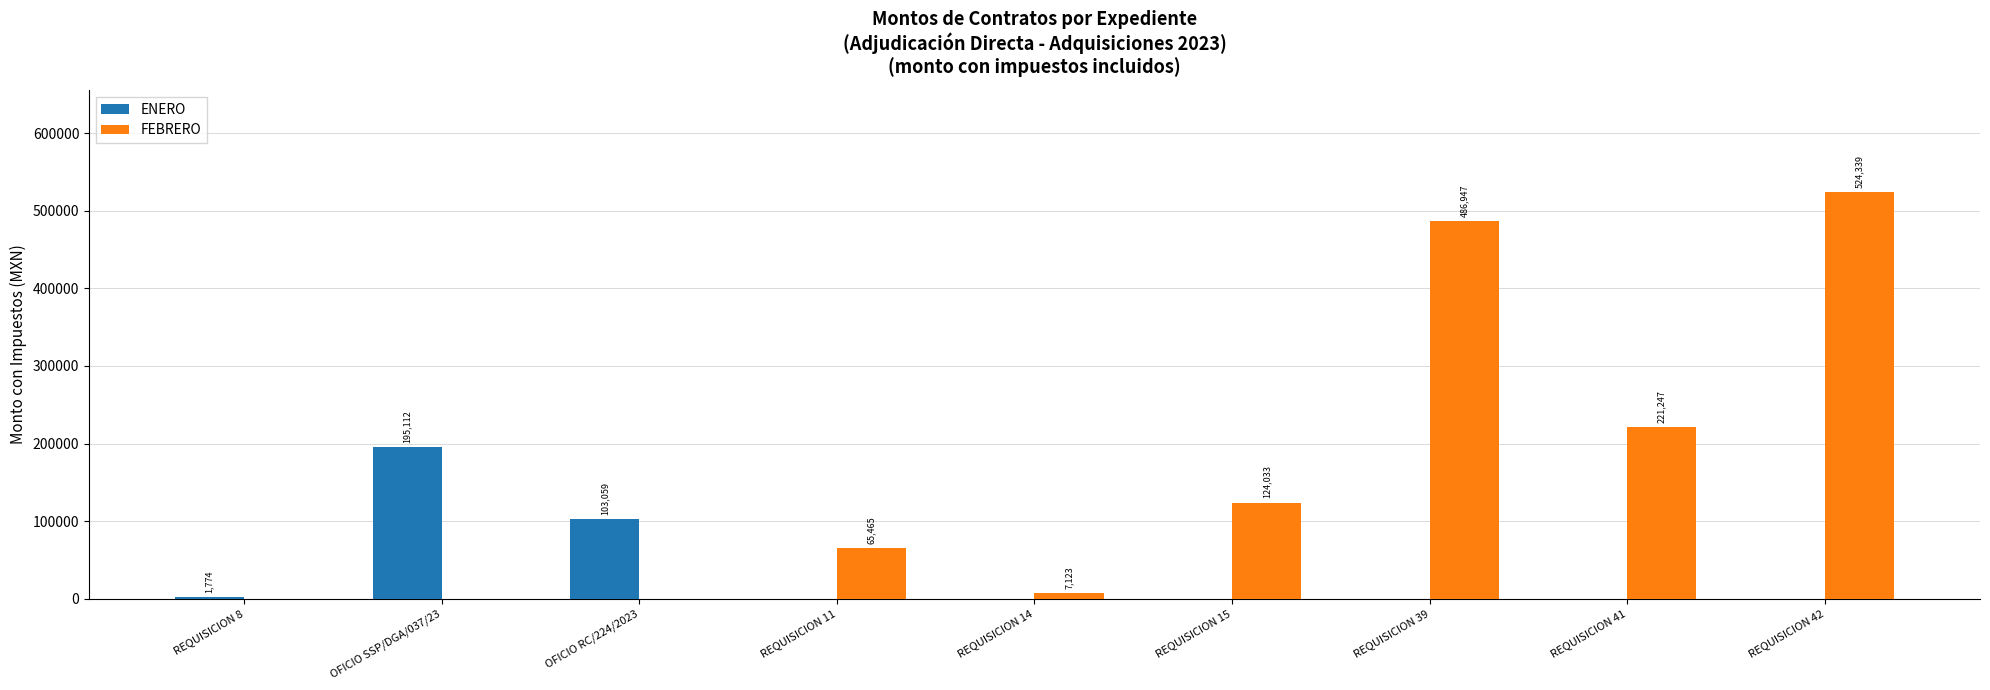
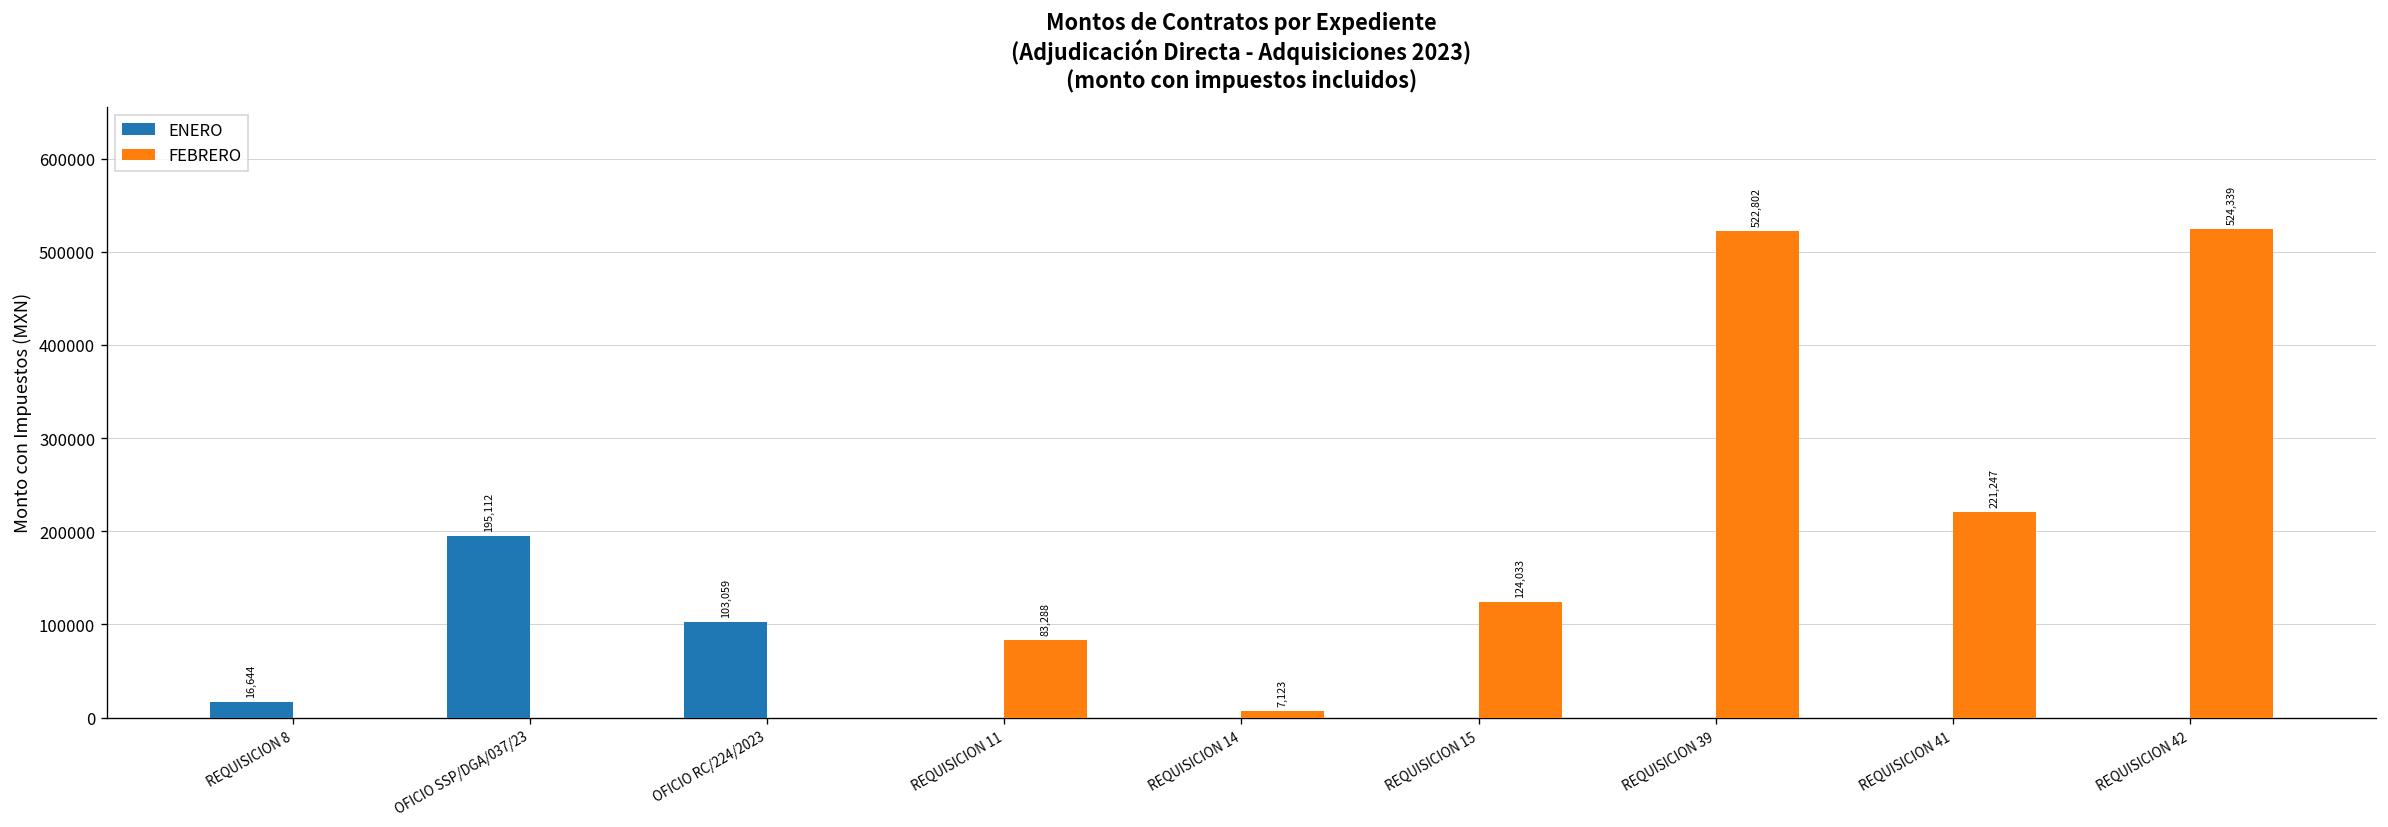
  {
    "ENERO": {
-     "REQUISICION 8": "1,774",
+     "REQUISICION 8": "16,644",
      "OFICIO SSP/DGA/037/23": "195,112",
      "OFICIO RC/224/2023": "103,059"
    },
    "FEBRERO": {
-     "REQUISICION 11": "65,465",
+     "REQUISICION 11": "83,288",
      "REQUISICION 14": "7,123",
      "REQUISICION 15": "124,033",
-     "REQUISICION 39": "486,947",
+     "REQUISICION 39": "522,802",
      "REQUISICION 41": "221,247",
      "REQUISICION 42": "524,339"
    }
  }
